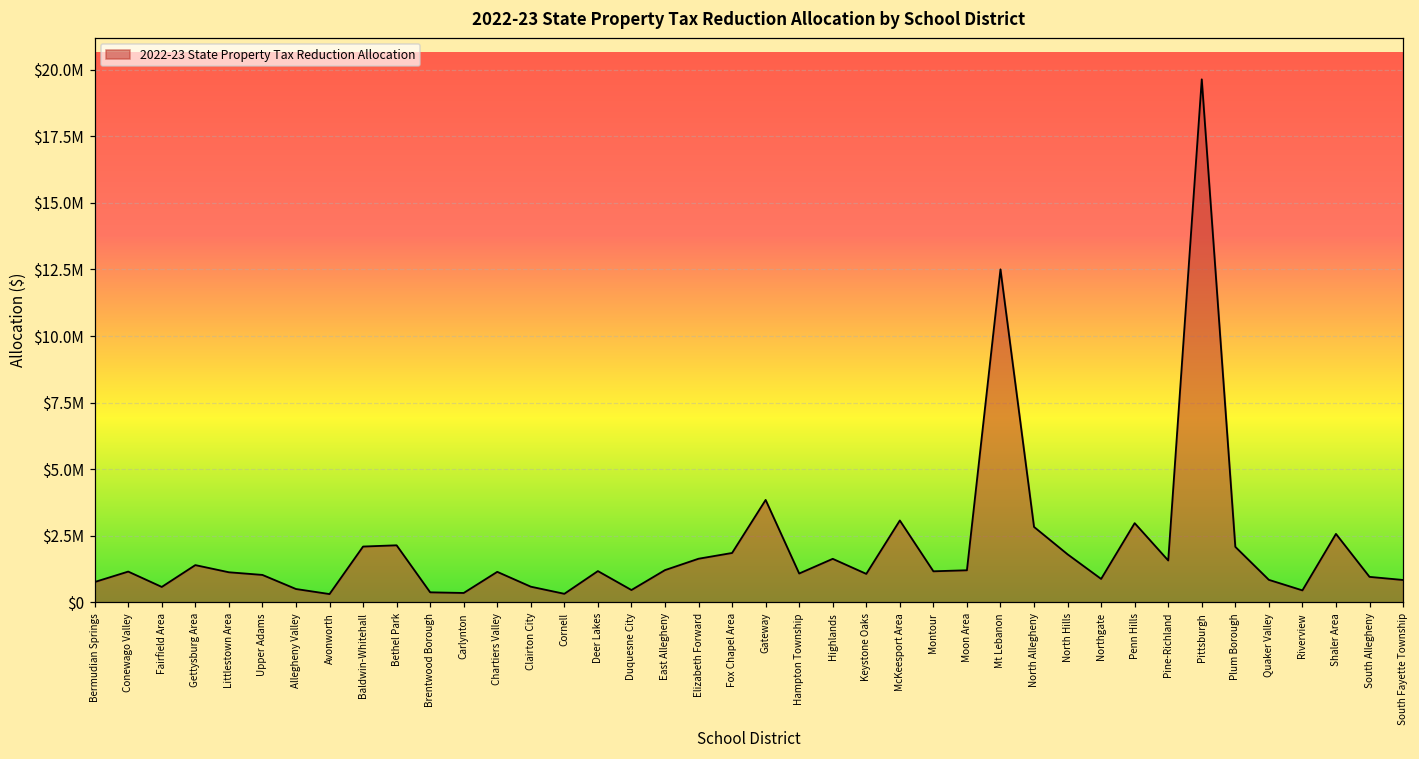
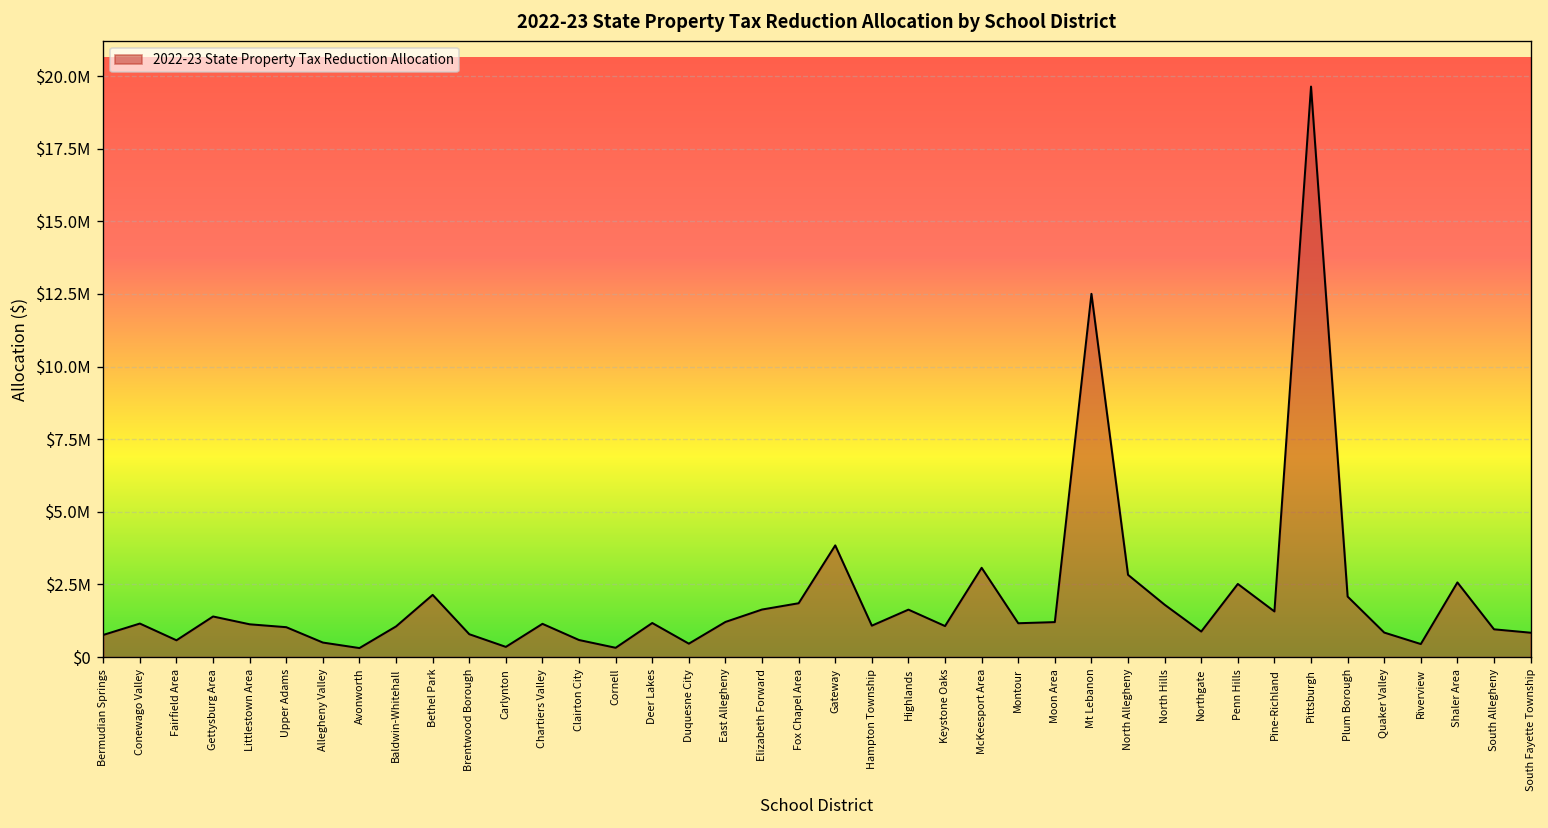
  {
    "Bermudian Springs": "$800000",
    "Conewago Valley": "$1200000",
    "Fairfield Area": "$600000",
    "Gettysburg Area": "$1400000",
    "Littlestown Area": "$1100000",
    "Upper Adams": "$1000000",
    "Allegheny Valley": "$500000",
    "Avonworth": "$300000",
-   "Baldwin-Whitehall": "$2100000",
+   "Baldwin-Whitehall": "$1100000",
    "Bethel Park": "$2100000",
-   "Brentwood Borough": "$400000",
+   "Brentwood Borough": "$800000",
    "Carlynton": "$400000",
    "Chartiers Valley": "$1100000",
    "Clairton City": "$600000",
    "Cornell": "$300000",
    "Deer Lakes": "$1200000",
    "Duquesne City": "$500000",
    "East Allegheny": "$1200000",
    "Elizabeth Forward": "$1600000",
    "Fox Chapel Area": "$1900000",
    "Gateway": "$3800000",
    "Hampton Township": "$1100000",
    "Highlands": "$1600000",
    "Keystone Oaks": "$1100000",
    "McKeesport Area": "$3100000",
    "Montour": "$1200000",
    "Moon Area": "$1200000",
    "Mt Lebanon": "$12500000",
    "North Allegheny": "$2800000",
    "North Hills": "$1800000",
    "Northgate": "$900000",
-   "Penn Hills": "$3000000",
+   "Penn Hills": "$2500000",
    "Pine-Richland": "$1600000",
    "Pittsburgh": "$19600000",
    "Plum Borough": "$2100000",
    "Quaker Valley": "$800000",
    "Riverview": "$400000",
    "Shaler Area": "$2600000",
    "South Allegheny": "$1000000",
    "South Fayette Township": "$800000"
  }
